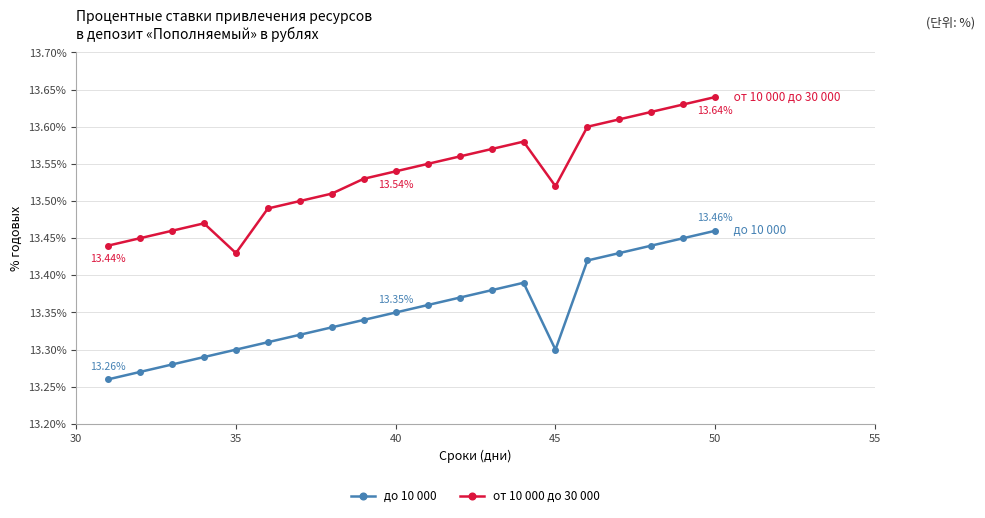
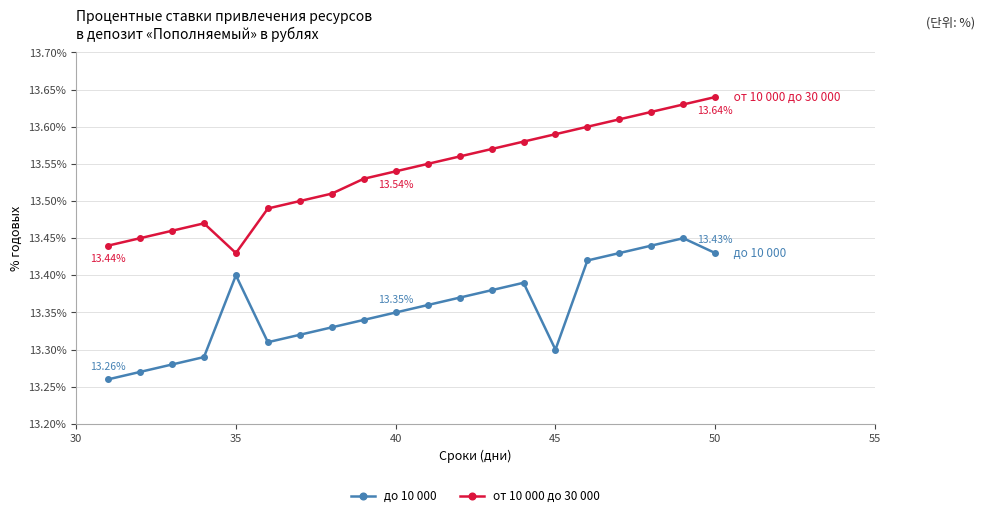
  {
    "до 10 000": {
-     "35": "13.3%",
+     "35": "13.4%",
      "40": "13.35%",
-     "50": "13.46%"
+     "50": "13.43%"
    },
    "от 10 000 до 30 000": {
      "35": "13.43%",
-     "45": "13.52%"
+     "45": "13.59%"
    }
  }
